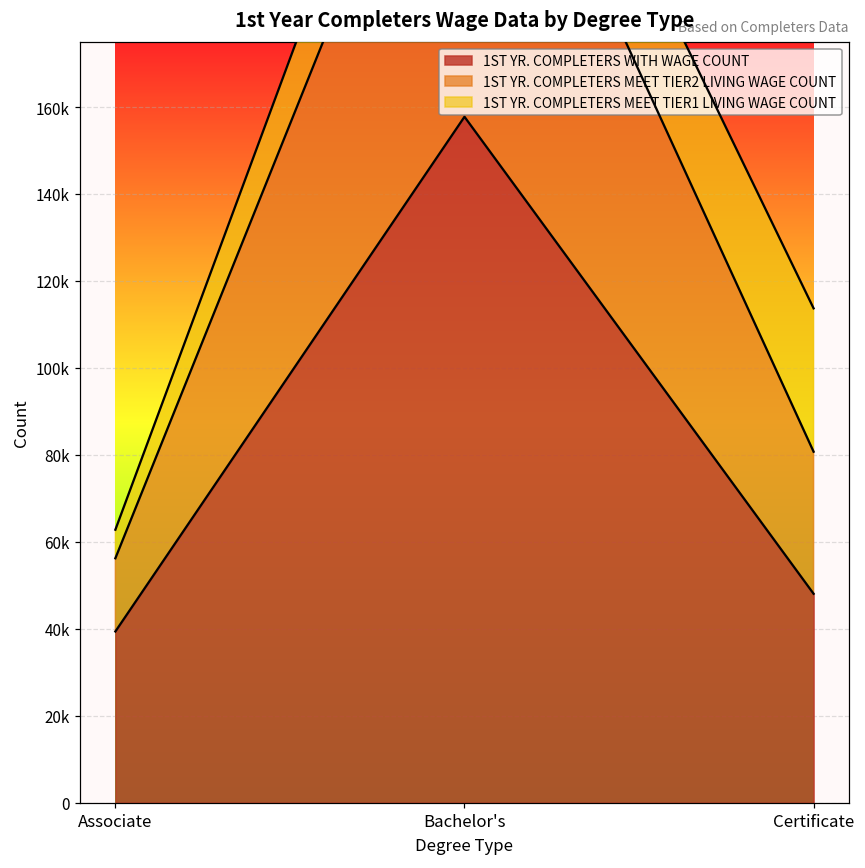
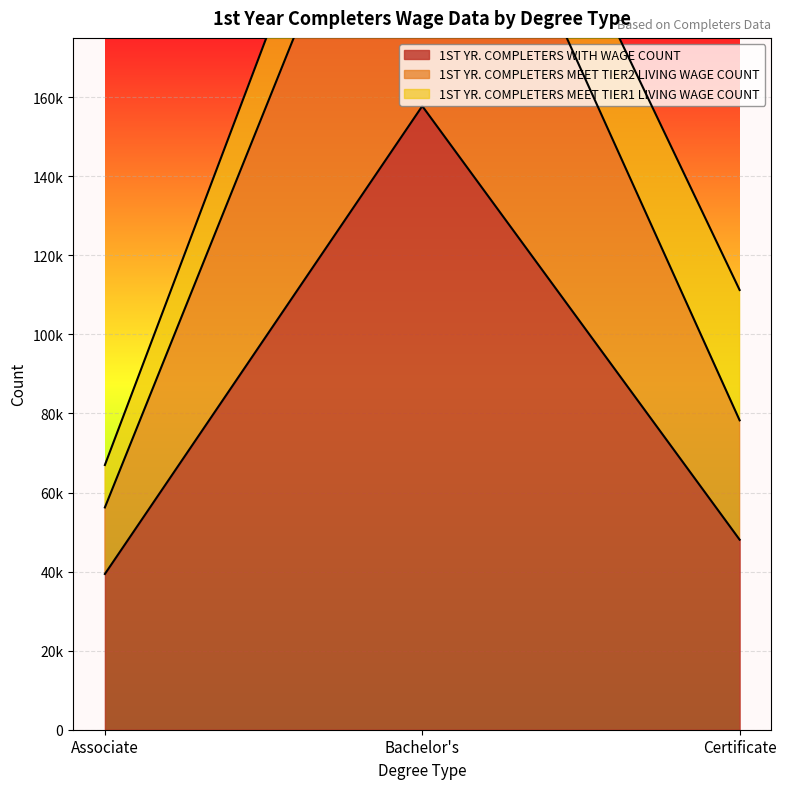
  {
    "1ST YR. COMPLETERS WITH WAGE COUNT": {
      "Associate": 39000,
      "Bachelor's": 158000,
      "Certificate": 48000
    },
    "1ST YR. COMPLETERS MEET TIER2 LIVING WAGE COUNT": {
      "Associate": 17000,
-     "Certificate": 33000
+     "Certificate": 30000
    },
    "1ST YR. COMPLETERS MEET TIER1 LIVING WAGE COUNT": {
-     "Associate": 7000,
+     "Associate": 11000,
      "Certificate": 33000
    }
  }
